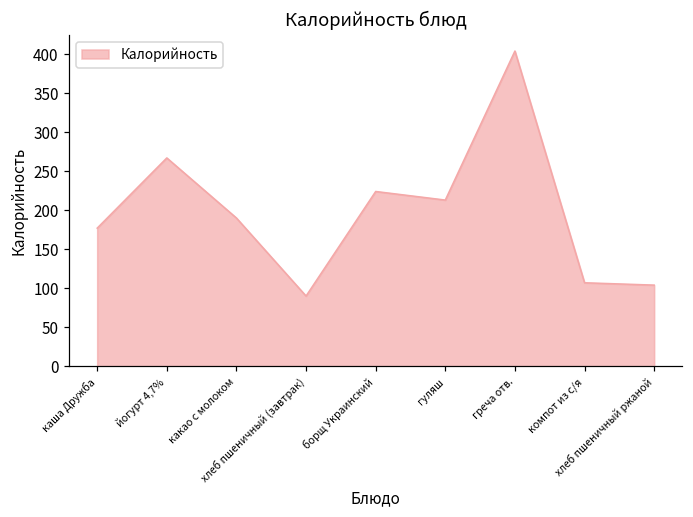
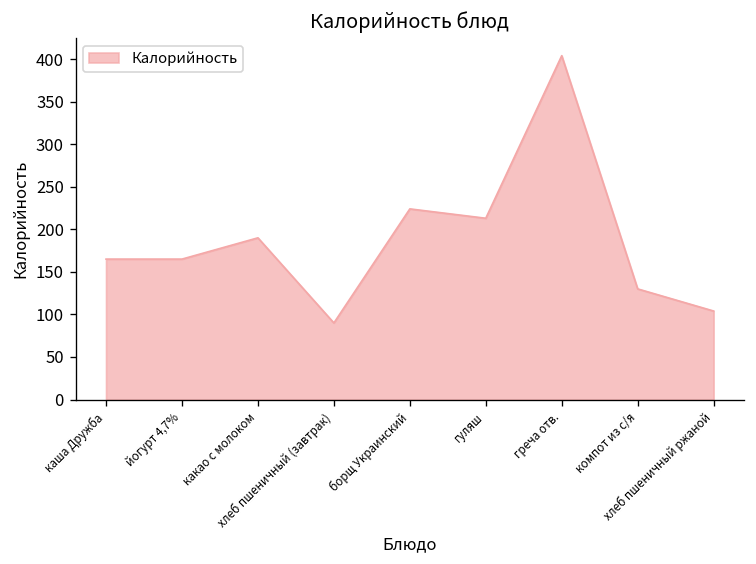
  {
-   "каша Дружба": 180,
-   "йогурт 4,7%": 270,
+   "каша Дружба": 170,
+   "йогурт 4,7%": 170,
    "какао с молоком": 190,
    "хлеб пшеничный (завтрак)": 90,
    "борщ Украинский": 220,
    "гуляш": 210,
    "греча отв.": 400,
-   "компот из с/я": 110,
+   "компот из с/я": 130,
    "хлеб пшеничный ржаной": 100
  }
